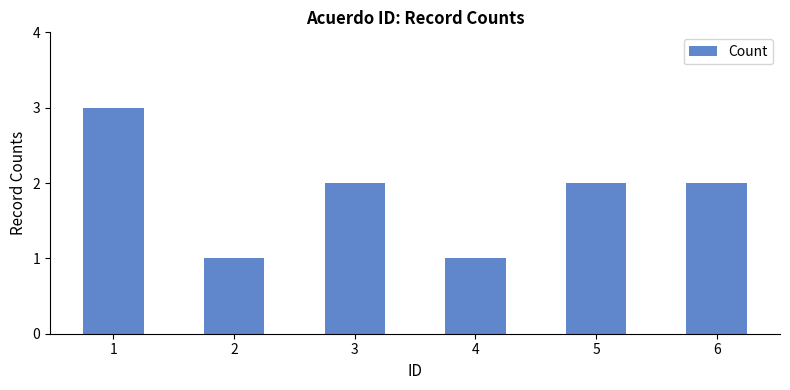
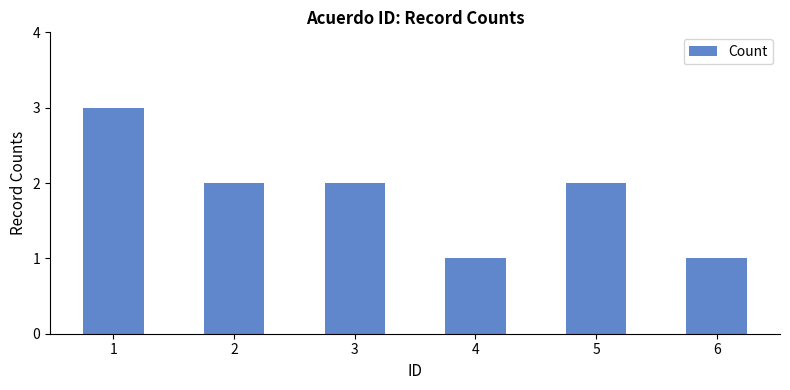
  {
    "1": 3,
-   "2": 1,
+   "2": 2,
    "3": 2,
    "4": 1,
    "5": 2,
-   "6": 2
+   "6": 1
  }
